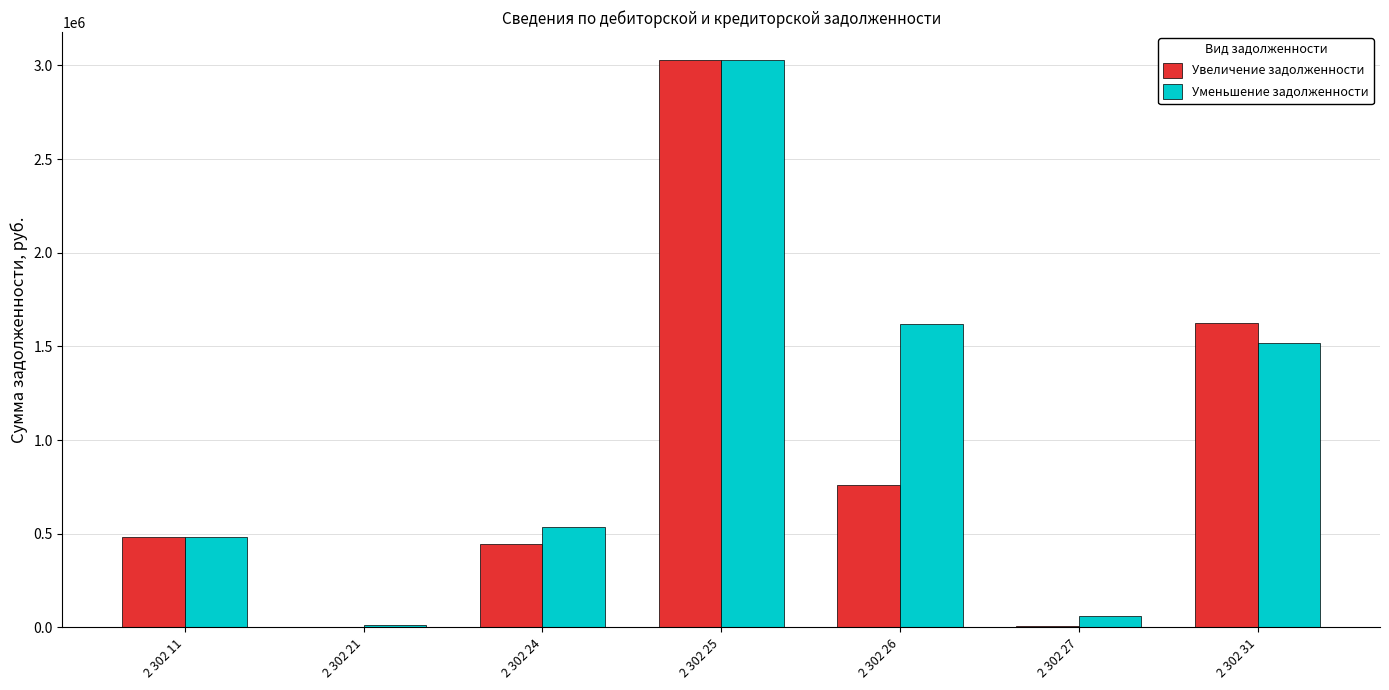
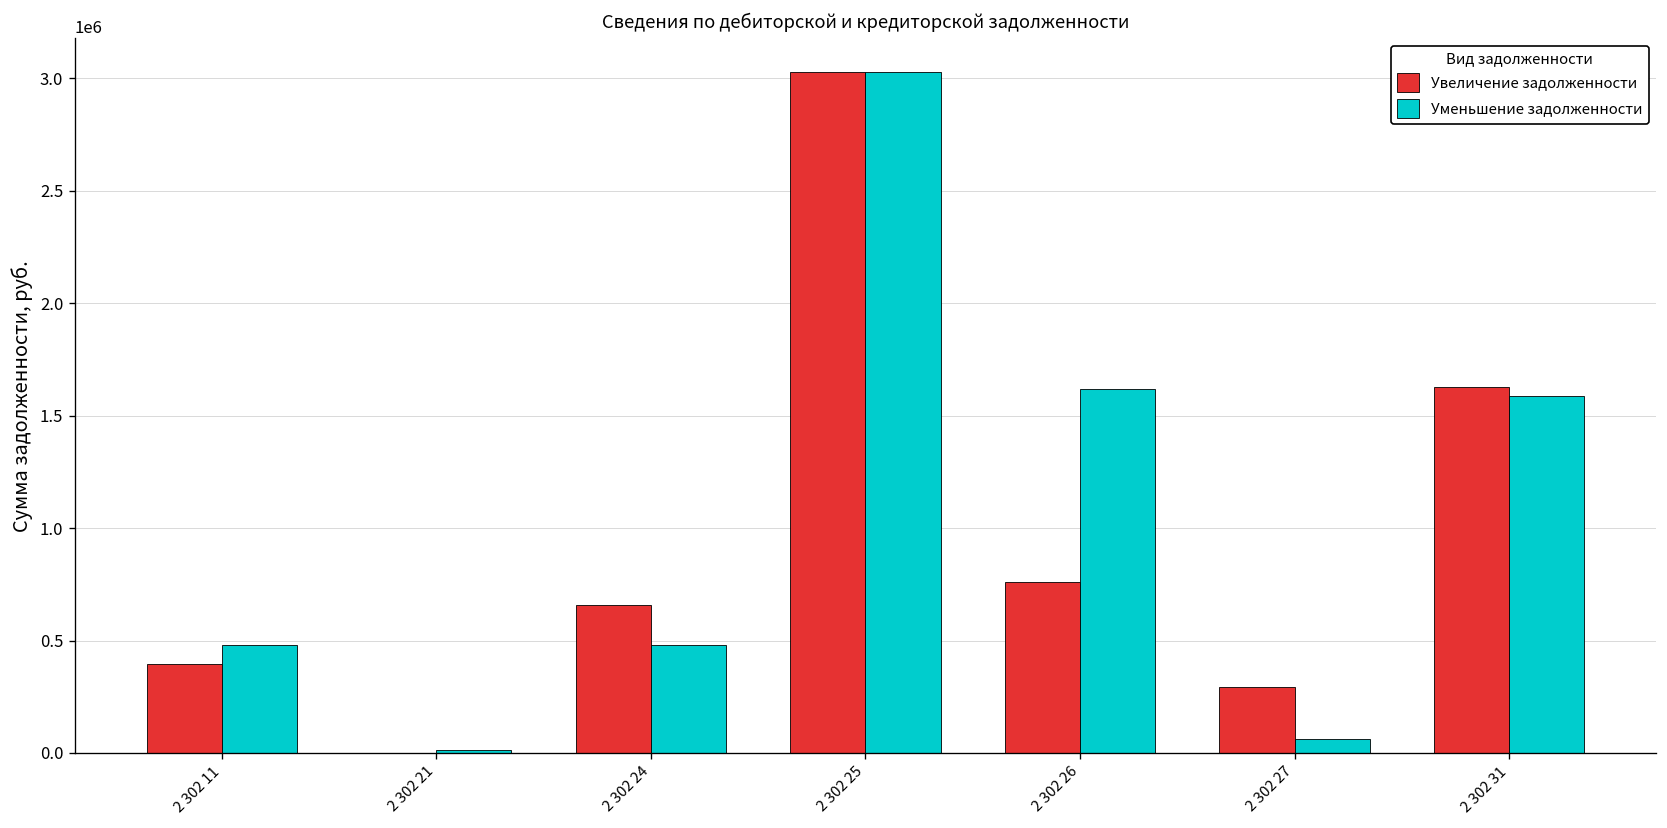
  {
    "Увеличение задолженности": {
-     "2 302 11": 480000,
-     "2 302 24": 450000,
+     "2 302 11": 400000,
+     "2 302 24": 660000,
      "2 302 25": 3030000,
      "2 302 26": 760000,
-     "2 302 27": 10000,
+     "2 302 27": 300000,
      "2 302 31": 1630000
    },
    "Уменьшение задолженности": {
      "2 302 11": 480000,
-     "2 302 24": 530000,
+     "2 302 24": 480000,
      "2 302 25": 3030000,
      "2 302 26": 1620000,
      "2 302 27": 60000,
-     "2 302 31": 1520000
+     "2 302 31": 1590000
    }
  }
